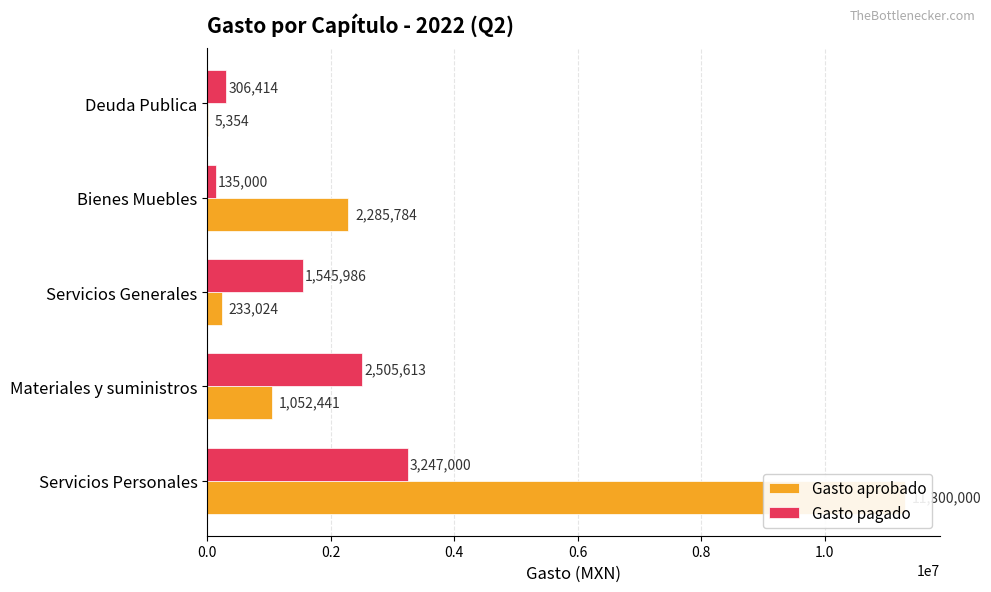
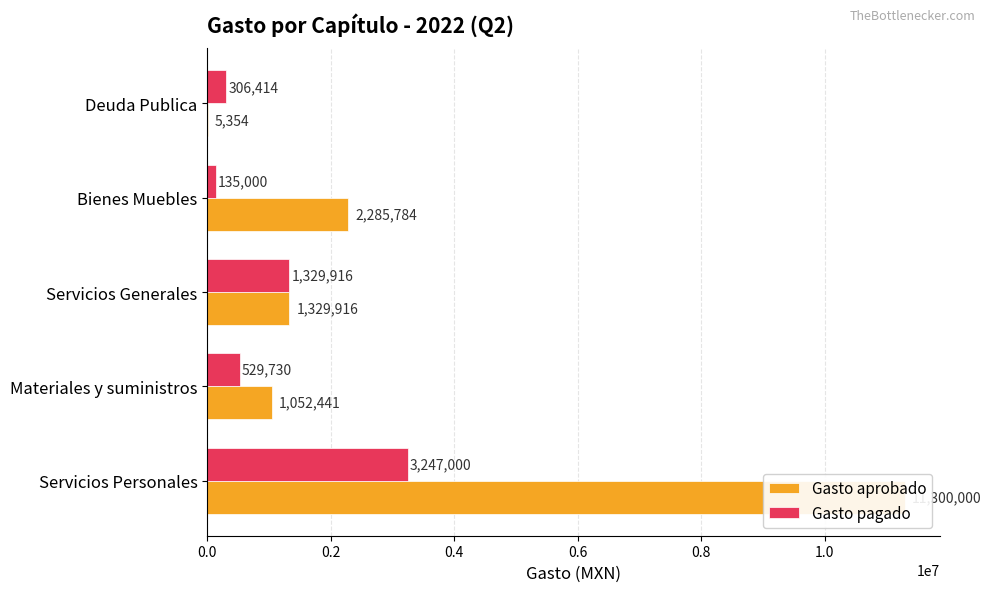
  {
    "Gasto aprobado": {
      "Deuda Publica": "5,354",
      "Bienes Muebles": "2,285,784",
-     "Servicios Generales": "233,024",
+     "Servicios Generales": "1,329,916",
      "Materiales y suministros": "1,052,441"
    },
    "Gasto pagado": {
      "Deuda Publica": "306,414",
      "Bienes Muebles": "135,000",
-     "Servicios Generales": "1,545,986",
-     "Materiales y suministros": "2,505,613",
+     "Servicios Generales": "1,329,916",
+     "Materiales y suministros": "529,730",
      "Servicios Personales": "3,247,000"
    }
  }
